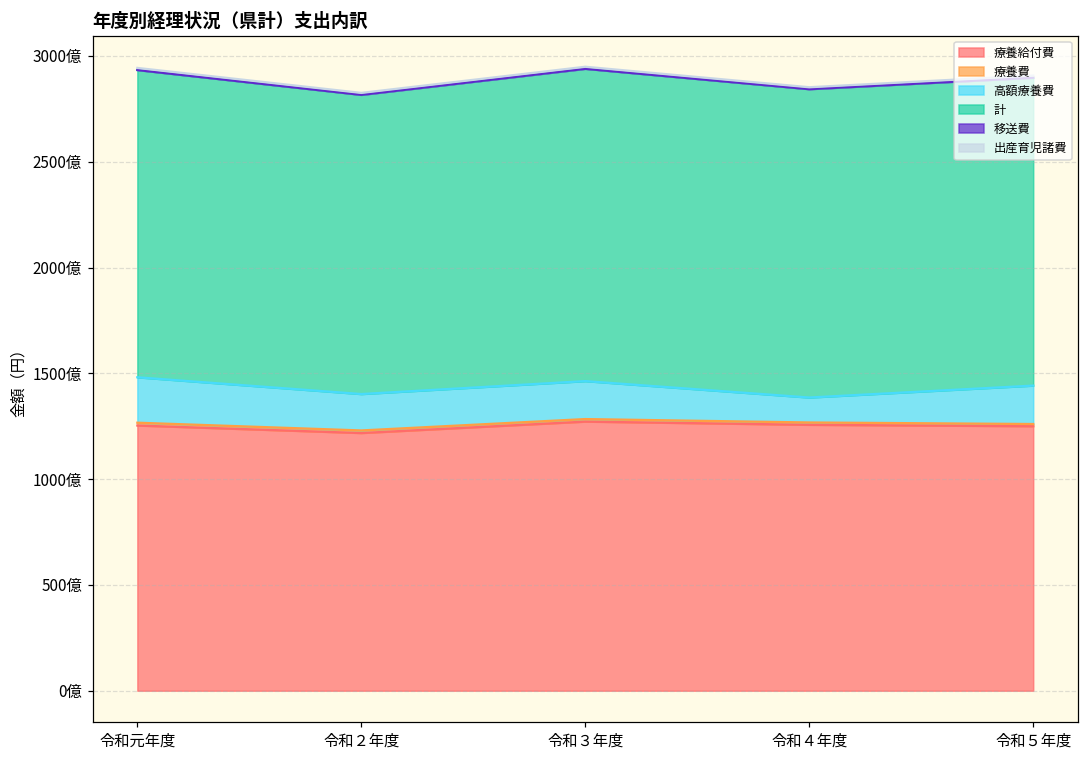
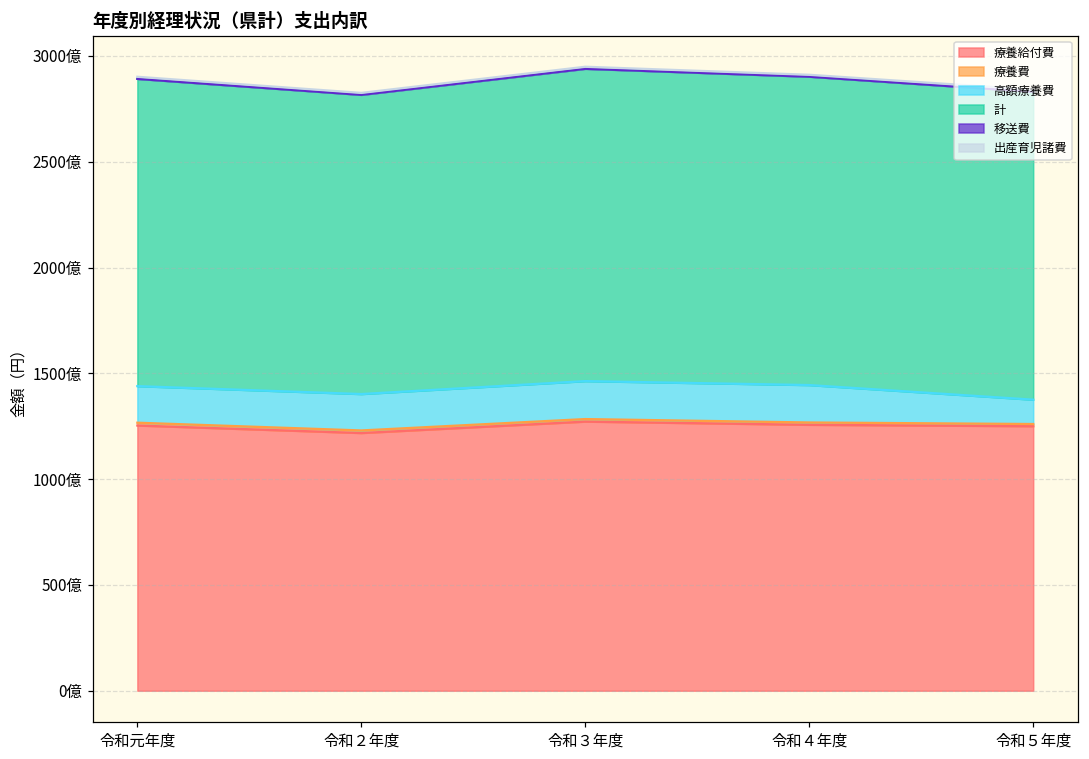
  {
    "高額療養費": {
-     "令和元年度": "210億",
+     "令和元年度": "170億",
      "令和２年度": "170億",
      "令和３年度": "180億",
-     "令和４年度": "120億",
-     "令和５年度": "180億"
+     "令和４年度": "180億",
+     "令和５年度": "120億"
    }
  }
